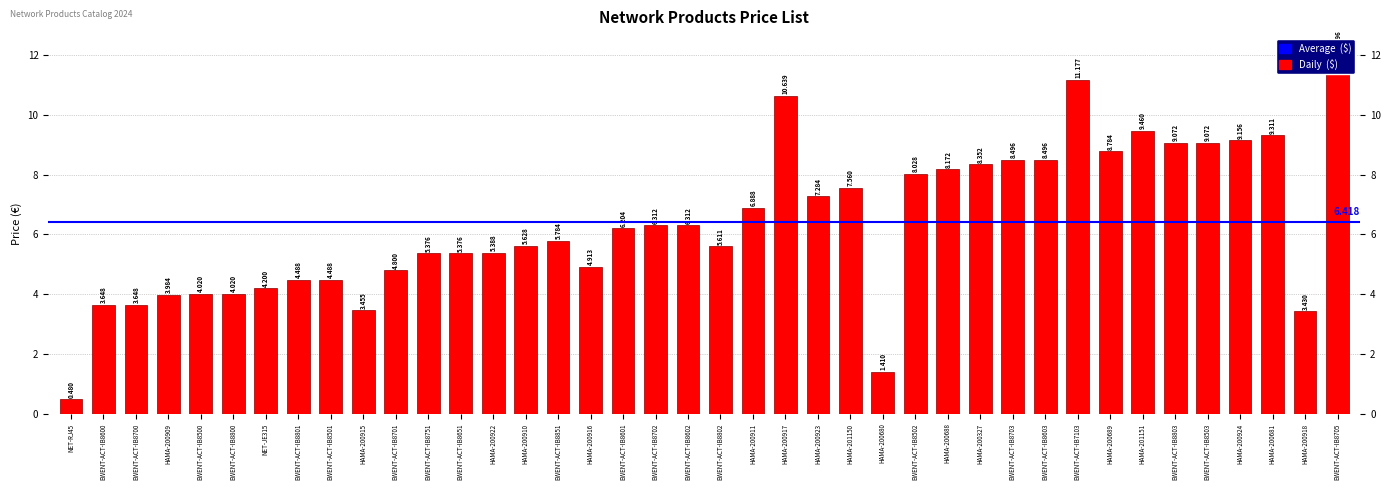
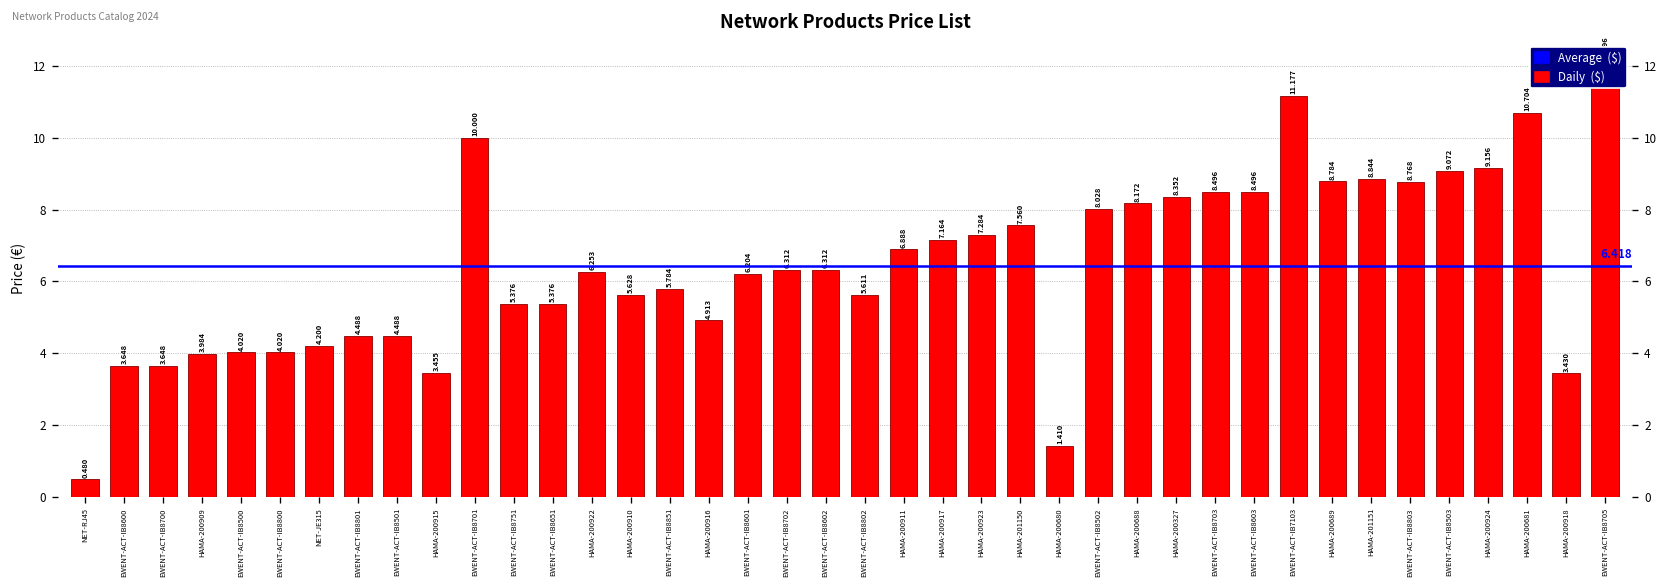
  {
    "NET-RJ45": 0.480,
    "EWENT-ACT-IB8600": 3.648,
    "EWENT-ACT-IB8700": 3.648,
    "HAMA-200909": 3.984,
    "EWENT-ACT-IB8500": 4.020,
    "EWENT-ACT-IB8800": 4.020,
    "NET-JE315": 4.200,
    "EWENT-ACT-IB8801": 4.488,
    "EWENT-ACT-IB8501": 4.488,
    "HAMA-200915": 3.455,
-   "EWENT-ACT-IB8701": 4.800,
+   "EWENT-ACT-IB8701": 10.000,
    "EWENT-ACT-IB8751": 5.376,
    "EWENT-ACT-IB8651": 5.376,
-   "HAMA-200922": 5.388,
+   "HAMA-200922": 6.253,
    "HAMA-200910": 5.628,
    "EWENT-ACT-IB8851": 5.784,
    "HAMA-200916": 4.913,
    "EWENT-ACT-IB8601": 6.204,
    "EWENT-ACT-IB8702": 6.312,
    "EWENT-ACT-IB8602": 6.312,
    "EWENT-ACT-IB8802": 5.611,
    "HAMA-200911": 6.888,
-   "HAMA-200917": 10.639,
+   "HAMA-200917": 7.164,
    "HAMA-200923": 7.284,
    "HAMA-201150": 7.560,
    "HAMA-200680": 1.410,
    "EWENT-ACT-IB8502": 8.028,
    "HAMA-200688": 8.172,
    "HAMA-200327": 8.352,
    "EWENT-ACT-IB8703": 8.496,
    "EWENT-ACT-IB8603": 8.496,
    "EWENT-ACT-IB7103": 11.177,
    "HAMA-200689": 8.784,
-   "HAMA-201151": 9.460,
-   "EWENT-ACT-IB8803": 9.072,
+   "HAMA-201151": 8.844,
+   "EWENT-ACT-IB8803": 8.768,
    "EWENT-ACT-IB8503": 9.072,
    "HAMA-200924": 9.156,
-   "HAMA-200681": 9.311,
+   "HAMA-200681": 10.704,
    "HAMA-200918": 3.430
  }
